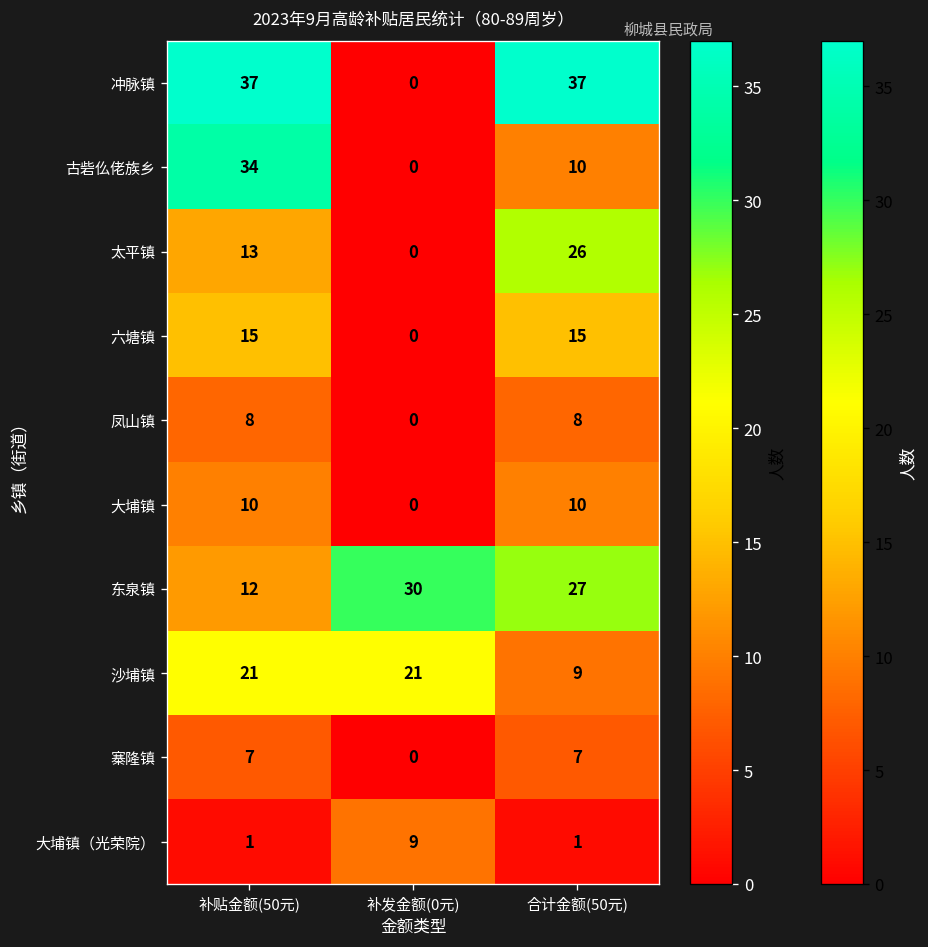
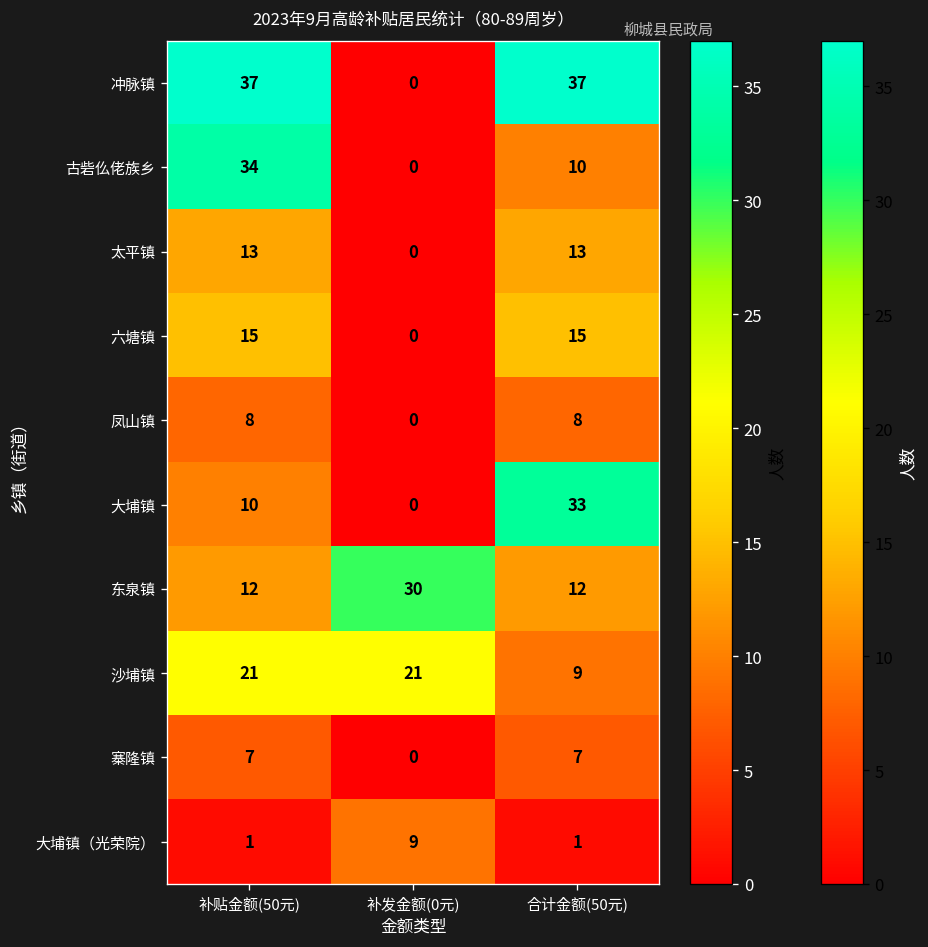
  {
    "冲脉镇": {
      "补贴金额(50元)": 37,
      "补发金额(0元)": 0,
      "合计金额(50元)": 37
    },
    "古砦仫佬族乡": {
      "补贴金额(50元)": 34,
      "补发金额(0元)": 0,
      "合计金额(50元)": 10
    },
    "太平镇": {
      "补贴金额(50元)": 13,
      "补发金额(0元)": 0,
-     "合计金额(50元)": 26
+     "合计金额(50元)": 13
    },
    "六塘镇": {
      "补贴金额(50元)": 15,
      "补发金额(0元)": 0,
      "合计金额(50元)": 15
    },
    "凤山镇": {
      "补贴金额(50元)": 8,
      "补发金额(0元)": 0,
      "合计金额(50元)": 8
    },
    "大埔镇": {
      "补贴金额(50元)": 10,
      "补发金额(0元)": 0,
-     "合计金额(50元)": 10
+     "合计金额(50元)": 33
    },
    "东泉镇": {
      "补贴金额(50元)": 12,
      "补发金额(0元)": 30,
-     "合计金额(50元)": 27
+     "合计金额(50元)": 12
    },
    "沙埔镇": {
      "补贴金额(50元)": 21,
      "补发金额(0元)": 21,
      "合计金额(50元)": 9
    },
    "寨隆镇": {
      "补贴金额(50元)": 7,
      "补发金额(0元)": 0,
      "合计金额(50元)": 7
    },
    "大埔镇（光荣院）": {
      "补贴金额(50元)": 1,
      "补发金额(0元)": 9,
      "合计金额(50元)": 1
    }
  }
